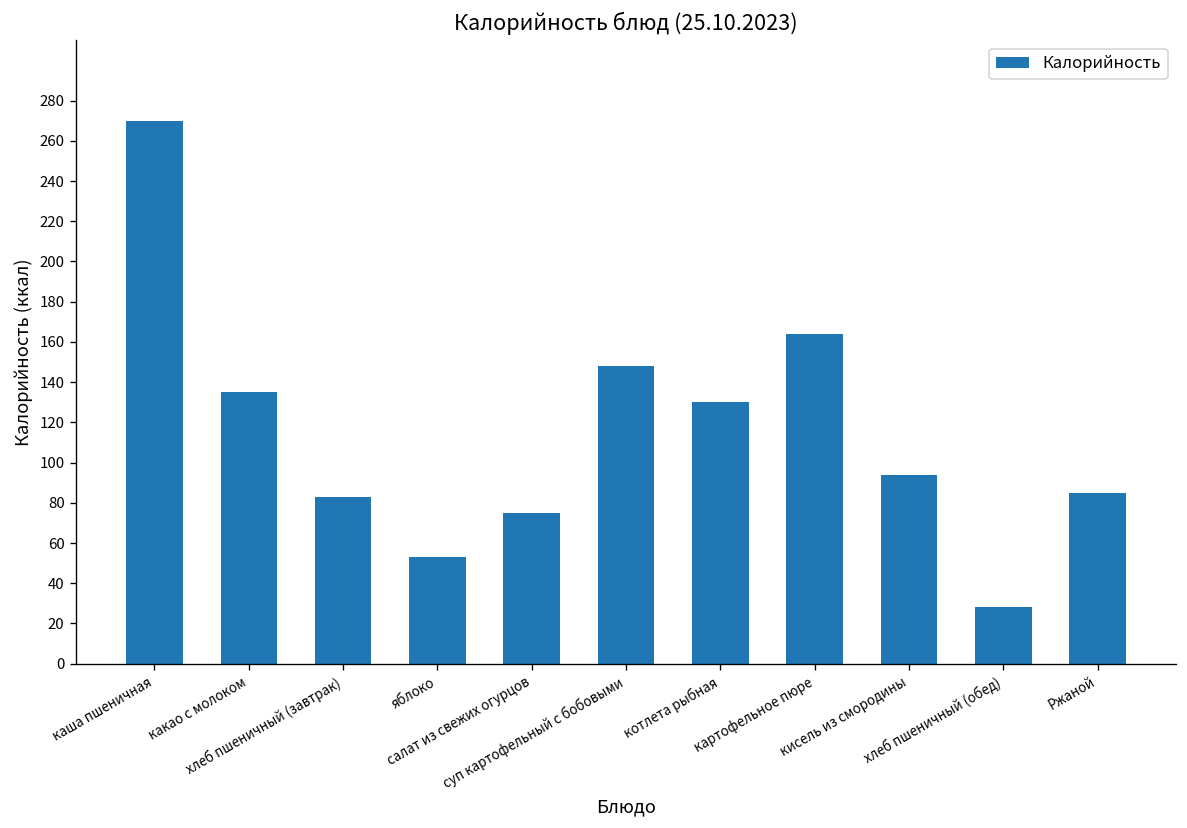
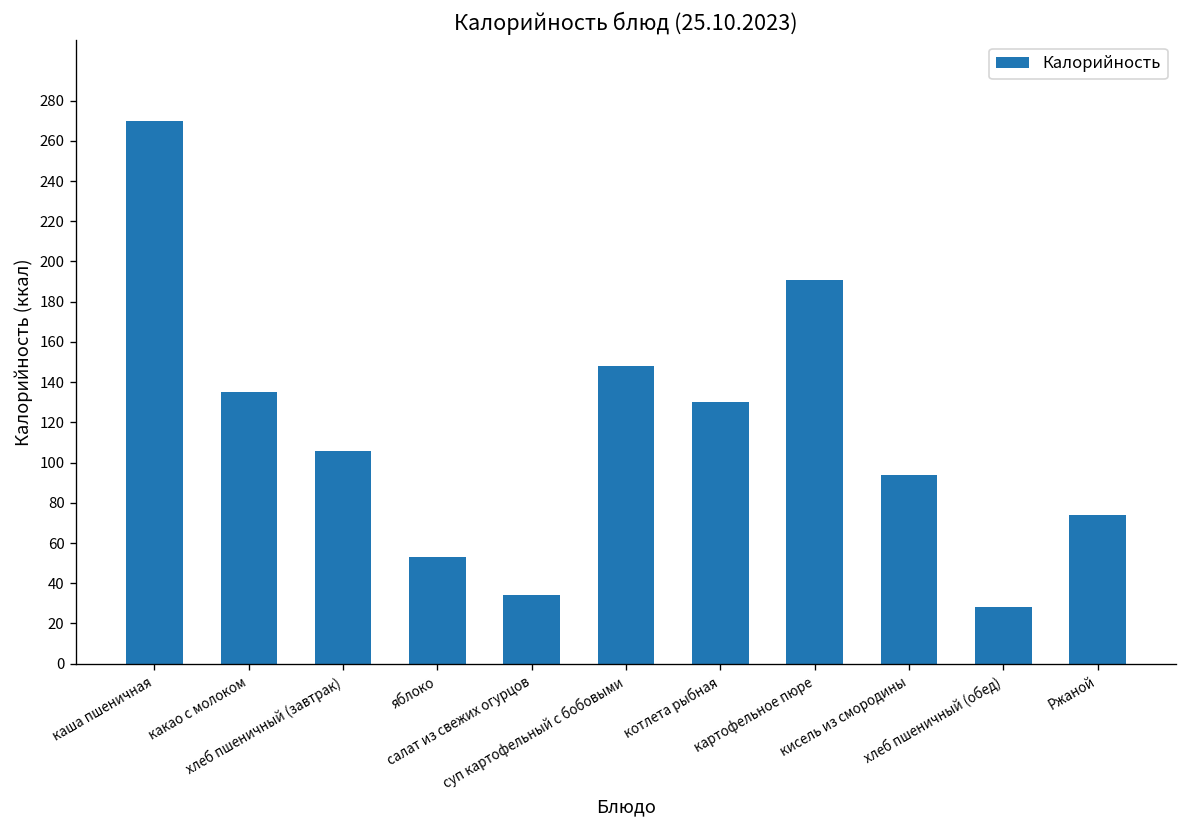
  {
    "каша пшеничная": 270,
    "какао с молоком": 135,
-   "хлеб пшеничный (завтрак)": 83,
+   "хлеб пшеничный (завтрак)": 106,
    "яблоко": 53,
-   "салат из свежих огурцов": 75,
+   "салат из свежих огурцов": 34,
    "суп картофельный с бобовыми": 148,
    "котлета рыбная": 130,
-   "картофельное пюре": 164,
+   "картофельное пюре": 191,
    "кисель из смородины": 94,
    "хлеб пшеничный (обед)": 28,
-   "Ржаной": 85
+   "Ржаной": 74
  }
